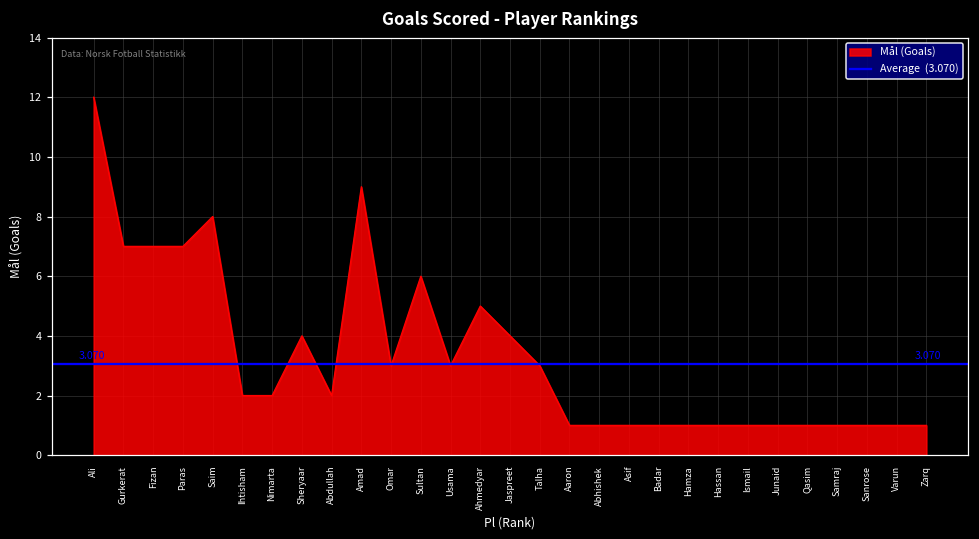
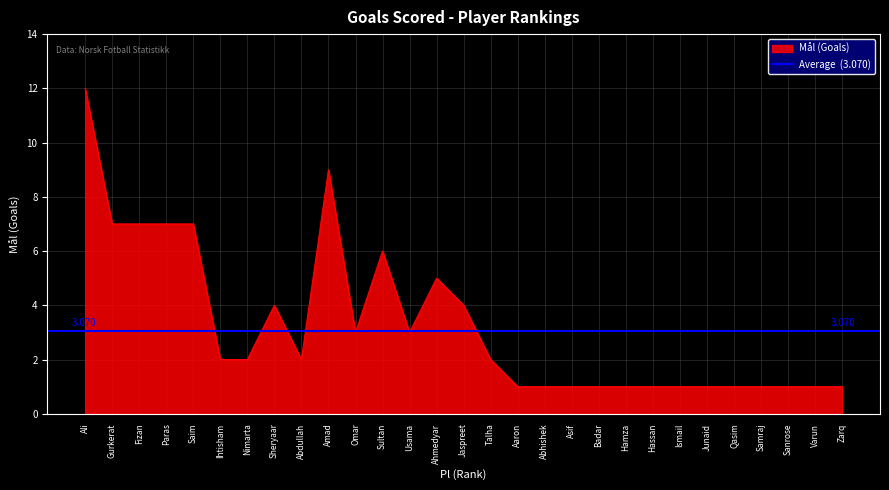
  {
    "Ali": 12,
    "Gurkerat": 7,
    "Fizan": 7,
    "Paras": 7,
-   "Saim": 8,
+   "Saim": 7,
    "Ihtisham": 2,
    "Nimarta": 2,
    "Sheryaar": 4,
    "Abdullah": 2,
    "Amad": 9,
    "Omar": 3,
    "Sultan": 6,
    "Usama": 3,
    "Ahmedyar": 5,
    "Jaspreet": 4,
-   "Talha": 3,
+   "Talha": 2,
    "Aaron": 1,
    "Abhishek": 1,
    "Asif": 1,
    "Badar": 1,
    "Hamza": 1,
    "Hassan": 1,
    "Ismail": 1,
    "Junaid": 1,
    "Qasim": 1,
    "Samraj": 1,
    "Sanrose": 1,
    "Varun": 1,
    "Zarq": 1
  }
